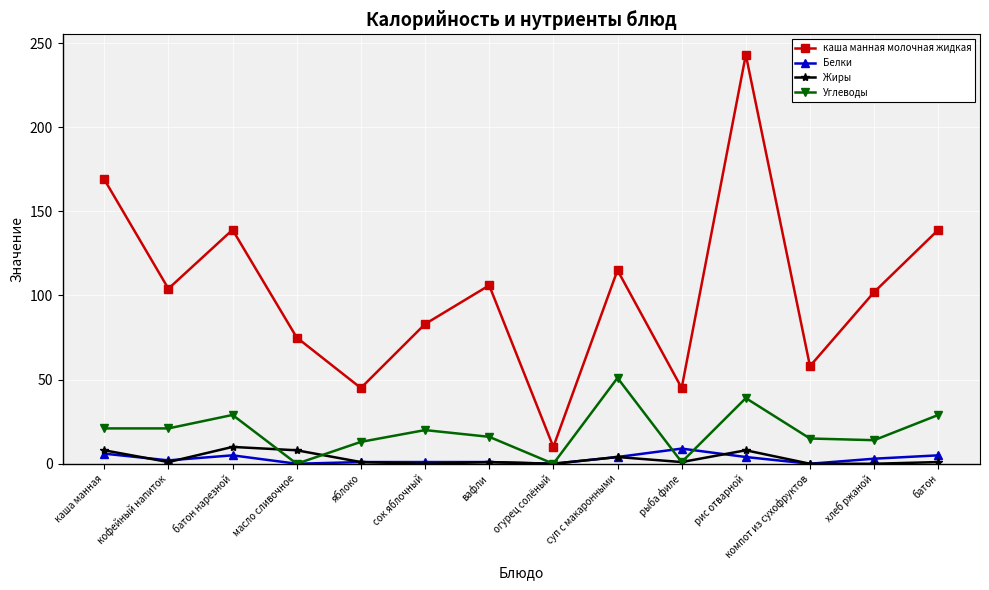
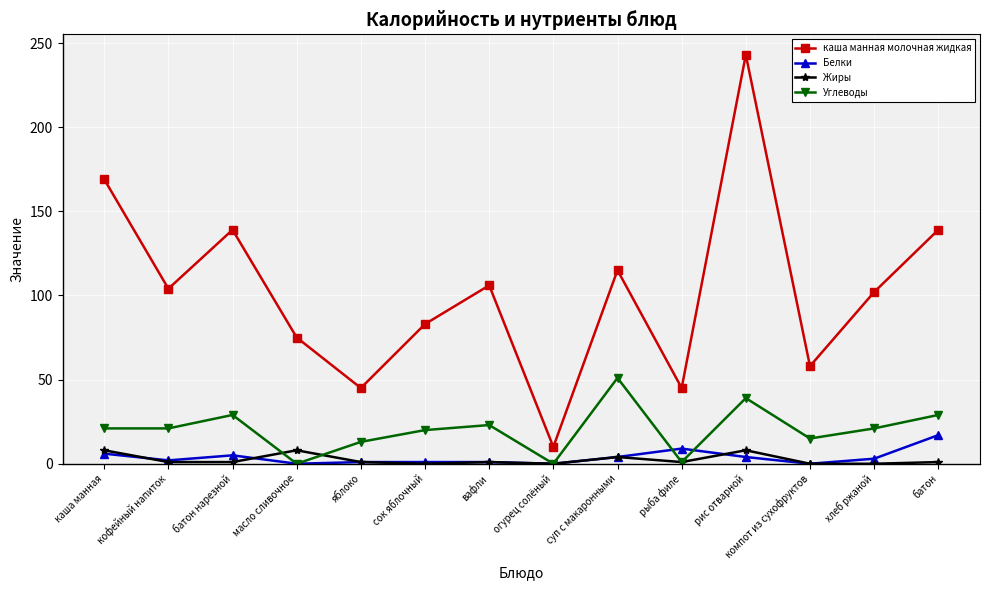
  {
    "каша манная молочная жидкая": {
      "каша манная": 169,
      "кофейный напиток": 104,
      "батон нарезной": 139,
      "масло сливочное": 75,
      "яблоко": 45,
      "сок яблочный": 83,
      "вафли": 106,
      "огурец солёный": 10,
      "суп с макаронными": 115,
      "рыба филе": 45,
      "рис отварной": 243,
      "компот из сухофруктов": 58,
      "хлеб ржаной": 102,
      "батон": 139
    },
    "Белки": {
      "каша манная": 6,
      "батон нарезной": 5,
      "рыба филе": 9,
      "рис отварной": 4,
      "хлеб ржаной": 3,
-     "батон": 5
+     "батон": 17
    },
    "Жиры": {
      "каша манная": 8,
-     "батон нарезной": 10,
+     "батон нарезной": 1,
      "масло сливочное": 8,
      "рис отварной": 8,
      "хлеб ржаной": 0,
      "батон": 1
    },
    "Углеводы": {
      "каша манная": 21,
      "кофейный напиток": 21,
      "батон нарезной": 29,
      "яблоко": 13,
      "сок яблочный": 20,
-     "вафли": 16,
+     "вафли": 23,
      "суп с макаронными": 51,
      "рис отварной": 39,
      "компот из сухофруктов": 15,
-     "хлеб ржаной": 14,
+     "хлеб ржаной": 21,
      "батон": 29
    }
  }
